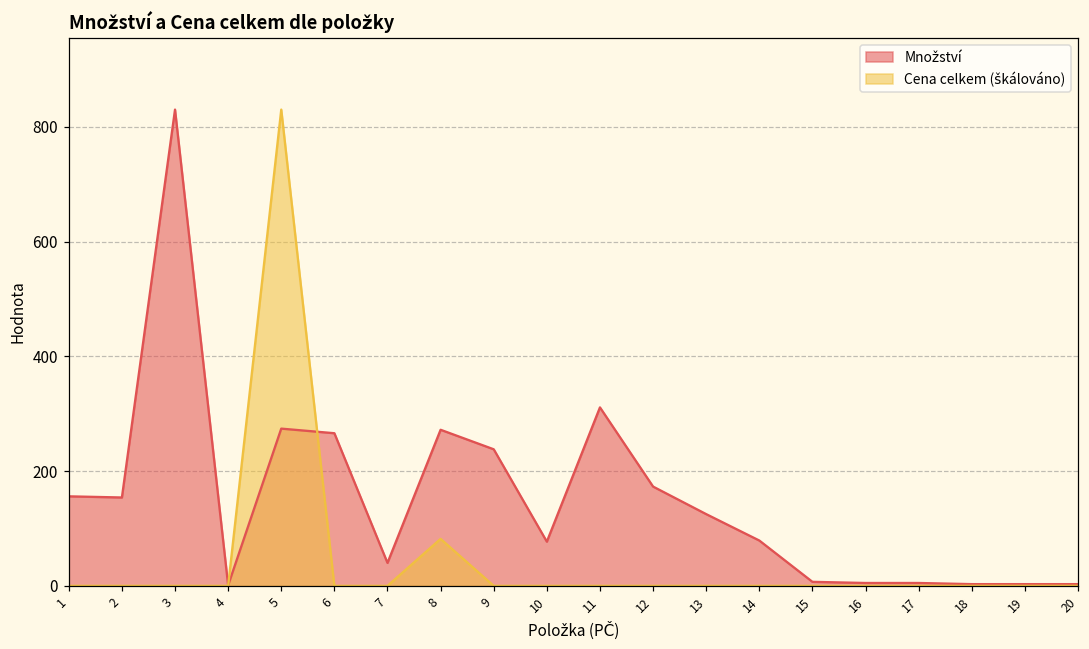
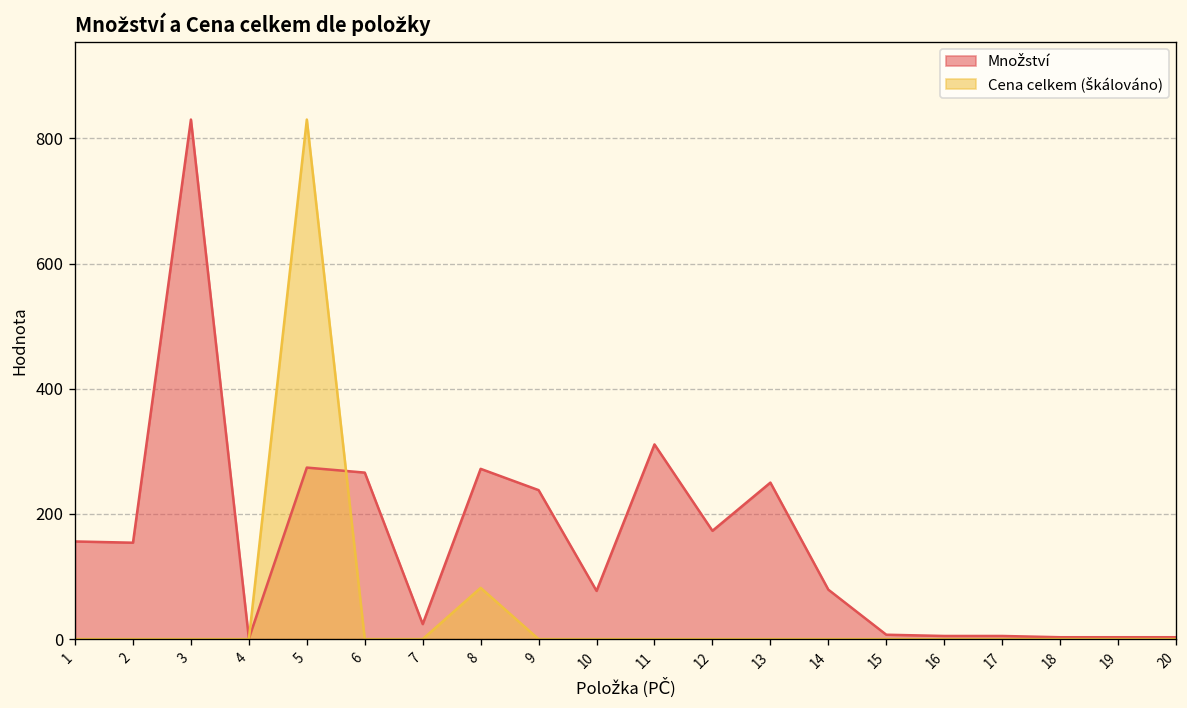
  {
    "Množství": {
      "1": 160,
      "2": 150,
      "3": 830,
      "5": 270,
      "6": 270,
-     "7": 40,
+     "7": 20,
      "8": 270,
      "9": 240,
      "10": 80,
      "11": 310,
      "12": 170,
-     "13": 130,
+     "13": 250,
      "14": 80,
      "15": 10,
      "16": 10,
      "17": 10
    },
    "Cena celkem (škálováno)": {
      "1": 0,
      "2": 0,
      "3": 0,
      "5": 830,
      "6": 0,
      "7": 0,
      "8": 80,
      "9": 0,
      "10": 0,
      "11": 0,
      "12": 0,
      "13": 0,
      "14": 0,
      "15": 0,
      "16": 0,
      "17": 0
    }
  }
